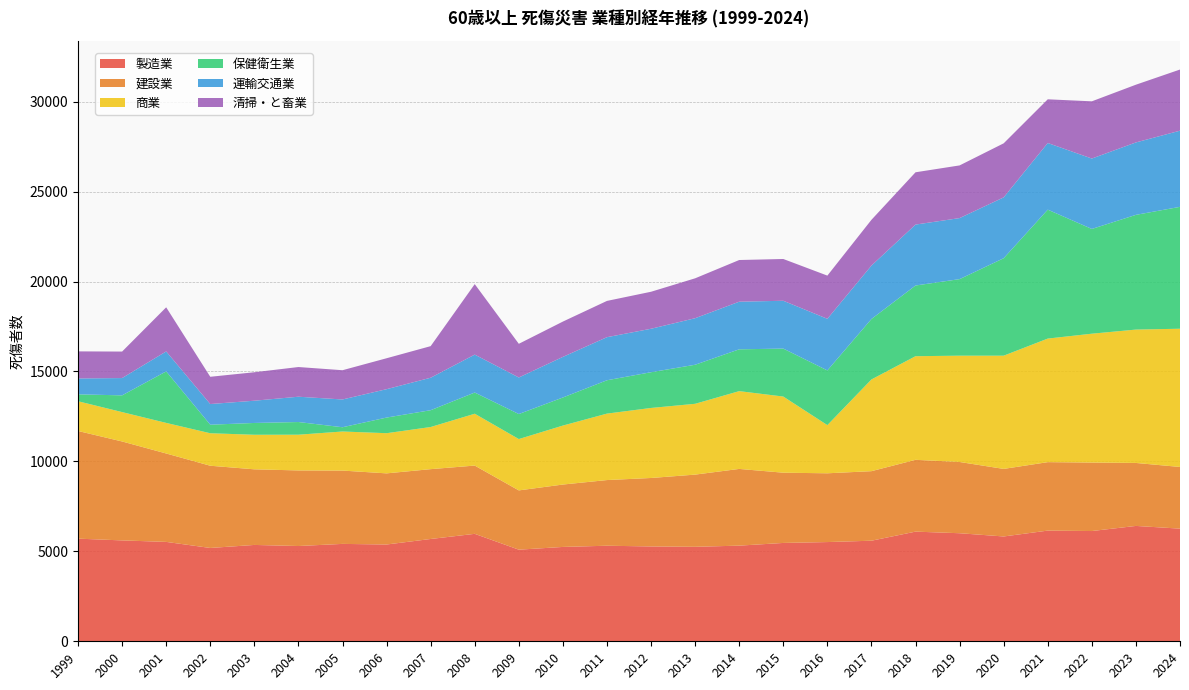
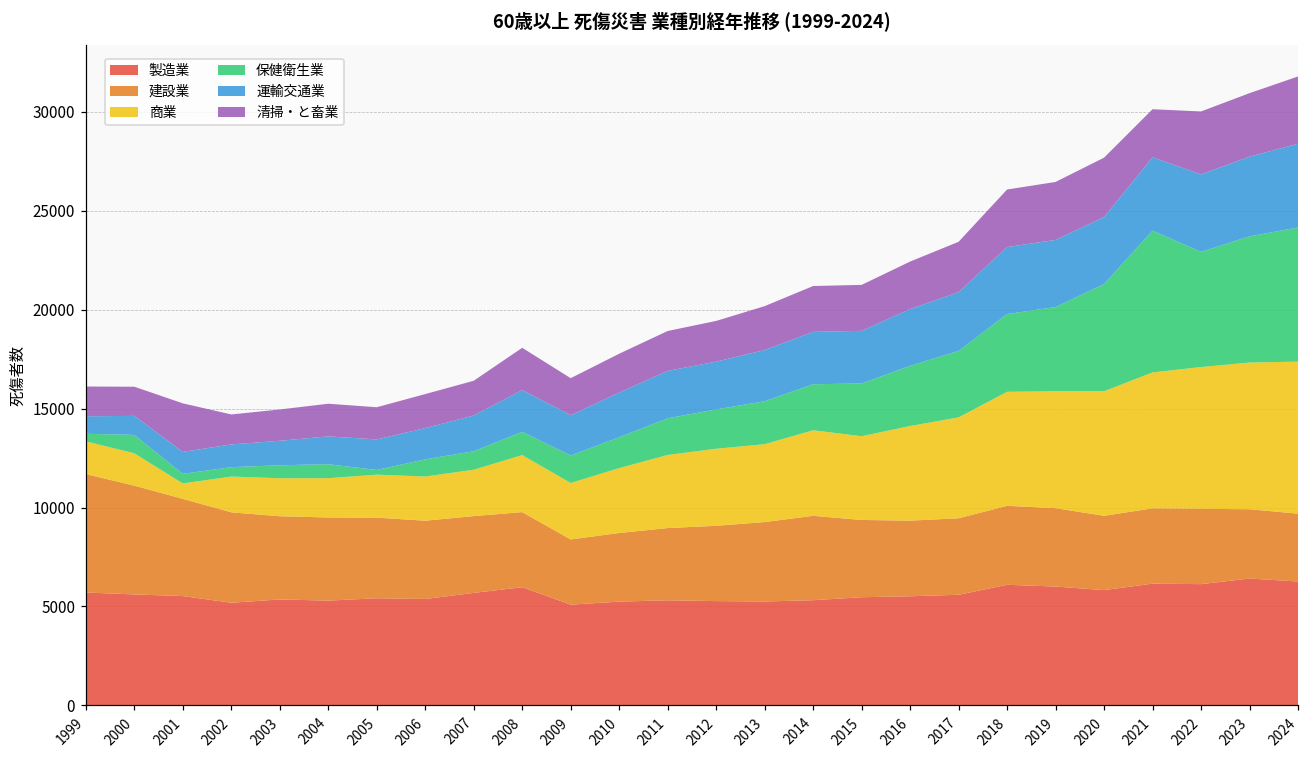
  {
    "商業": {
      "1999": 1700,
      "2000": 1600,
-     "2001": 1700,
+     "2001": 800,
      "2002": 1800,
      "2003": 1900,
      "2004": 2000,
      "2005": 2200,
      "2006": 2200,
      "2007": 2300,
      "2008": 2900,
      "2009": 2900,
      "2010": 3300,
      "2011": 3700,
      "2012": 3900,
      "2013": 3900,
      "2014": 4300,
      "2015": 4200,
-     "2016": 2700,
+     "2016": 4800,
      "2017": 5100,
      "2018": 5800,
      "2019": 5900,
      "2020": 6300,
      "2021": 6900,
      "2022": 7200,
      "2023": 7400,
      "2024": 7700
    },
    "保健衛生業": {
      "1999": 400,
      "2000": 900,
-     "2001": 2900,
+     "2001": 500,
      "2002": 500,
      "2003": 700,
      "2004": 700,
      "2005": 200,
      "2006": 900,
      "2007": 900,
      "2008": 1200,
      "2009": 1400,
      "2010": 1600,
      "2011": 1900,
      "2012": 2000,
      "2013": 2200,
      "2014": 2300,
      "2015": 2700,
      "2016": 3000,
      "2017": 3400,
      "2018": 3900,
      "2019": 4300,
      "2020": 5400,
      "2021": 7200,
      "2022": 5800,
      "2023": 6400,
      "2024": 6800
    },
    "運輸交通業": {
      "1999": 900,
      "2000": 1000,
      "2001": 1100,
      "2002": 1100,
      "2003": 1200,
      "2004": 1400,
      "2005": 1500,
      "2006": 1600,
      "2007": 1800,
      "2008": 2100,
      "2009": 2000,
      "2010": 2300,
      "2011": 2400,
      "2012": 2400,
      "2013": 2600,
      "2014": 2600,
      "2015": 2700,
      "2016": 2900,
      "2017": 3000,
      "2018": 3400,
      "2019": 3400,
      "2020": 3400,
      "2021": 3700,
      "2022": 3900,
      "2023": 4000,
      "2024": 4200
    },
    "清掃・と畜業": {
      "1999": 1500,
      "2000": 1500,
      "2001": 2500,
      "2002": 1500,
      "2003": 1600,
      "2004": 1700,
      "2005": 1600,
      "2006": 1700,
      "2007": 1800,
-     "2008": 3900,
+     "2008": 2100,
      "2009": 1900,
      "2010": 2000,
      "2011": 2000,
      "2012": 2100,
      "2013": 2200,
      "2014": 2300,
      "2015": 2300,
      "2016": 2400,
      "2017": 2500,
      "2018": 2900,
      "2019": 2900,
      "2020": 3000,
      "2021": 2400,
      "2022": 3200,
      "2023": 3200,
      "2024": 3400
    }
  }
